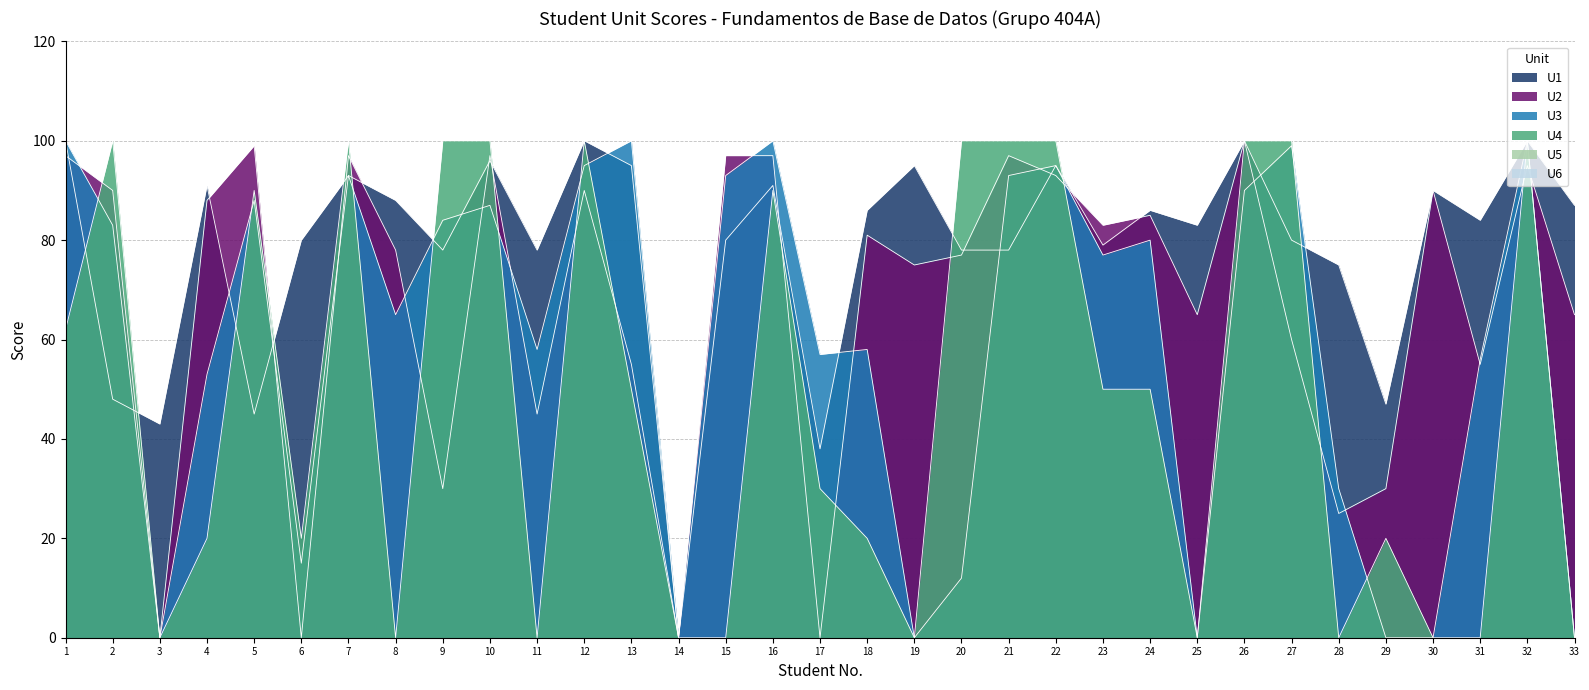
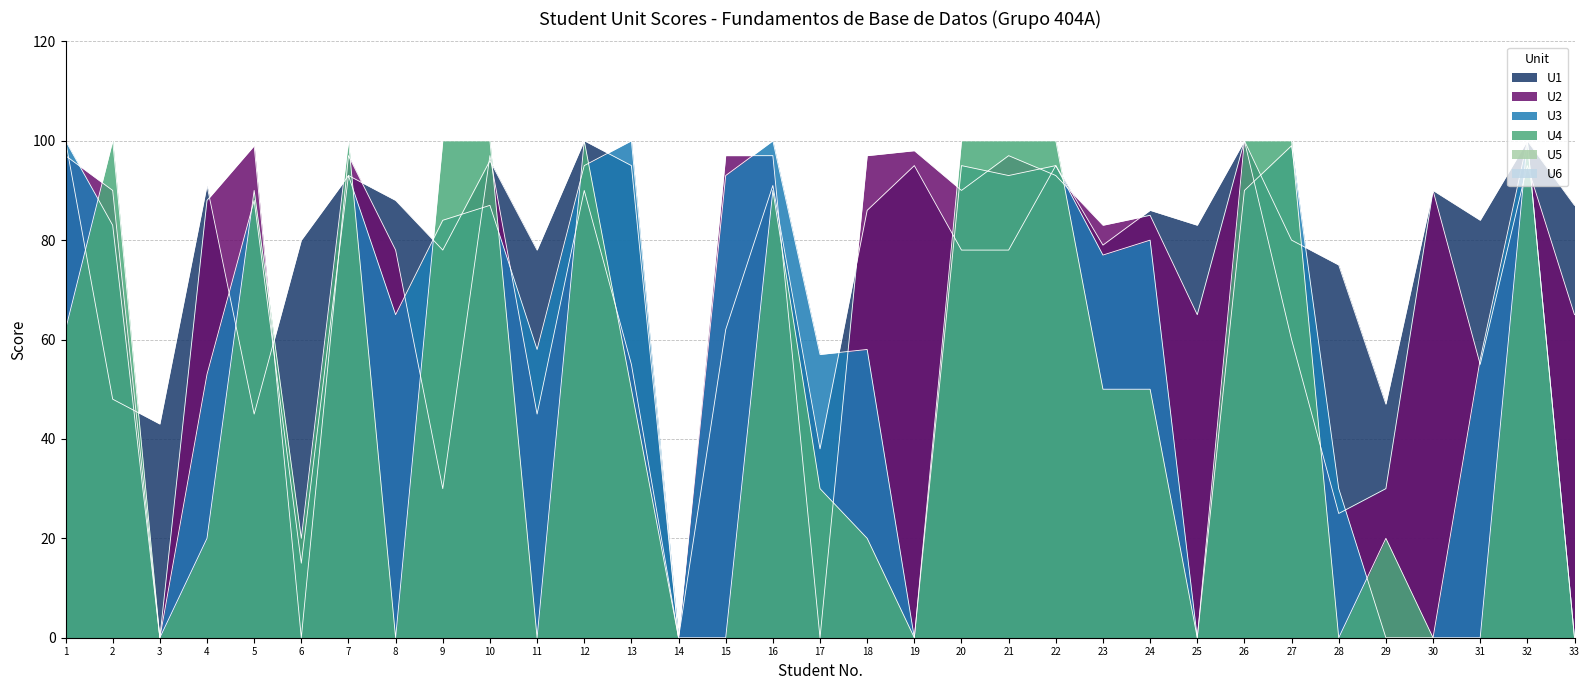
  {
    "U1": {
      "2": 48,
      "3": 43,
      "4": 91,
      "5": 45,
      "6": 80,
      "8": 88,
      "9": 78,
      "10": 96,
      "11": 78,
      "13": 95,
-     "15": 80,
+     "15": 62,
      "16": 91,
      "17": 38,
      "18": 86,
      "19": 95,
      "20": 78,
      "21": 78,
      "23": 79,
      "24": 86,
      "25": 83,
      "27": 80,
      "28": 75,
      "29": 47,
      "31": 84,
      "33": 87
    },
    "U2": {
      "1": 97,
      "2": 90,
      "4": 88,
      "5": 99,
      "7": 97,
      "8": 78,
      "9": 30,
      "10": 97,
      "11": 45,
      "12": 90,
      "13": 55,
      "15": 97,
      "16": 97,
-     "18": 81,
-     "19": 75,
-     "20": 77,
+     "18": 97,
+     "19": 98,
+     "20": 90,
      "21": 97,
      "22": 93,
      "23": 83,
      "24": 85,
      "25": 65,
      "27": 60,
      "28": 25,
      "29": 30,
      "31": 55,
      "33": 65
    },
    "U3": {
      "2": 83,
      "4": 53,
      "5": 88,
      "6": 15,
      "8": 65,
      "9": 84,
      "10": 87,
      "11": 58,
      "12": 95,
      "13": 100,
      "15": 93,
      "16": 100,
      "17": 57,
      "18": 58,
-     "20": 12,
+     "20": 95,
      "21": 93,
      "23": 77,
      "24": 80,
      "26": 90,
      "27": 99,
      "28": 30,
      "31": 56
    },
    "U4": {
      "1": 62,
      "2": 100,
      "4": 20,
      "5": 90,
      "6": 20,
      "7": 100,
      "9": 100,
      "10": 100,
      "13": 50,
      "16": 90,
      "17": 30,
      "18": 20,
      "20": 100,
      "21": 100,
      "22": 100,
      "23": 50,
      "24": 50,
      "27": 100,
      "29": 20
    },
    "U6": {
      "1": 0,
      "2": 0,
      "4": 0,
      "5": 0,
      "7": 0,
      "9": 0,
      "10": 0,
      "12": 0,
      "13": 0,
      "16": 0,
      "18": 0,
      "20": 0,
      "21": 0,
      "22": 0,
      "23": 0,
      "24": 0,
      "26": 0,
      "27": 0,
      "32": 0
    }
  }
